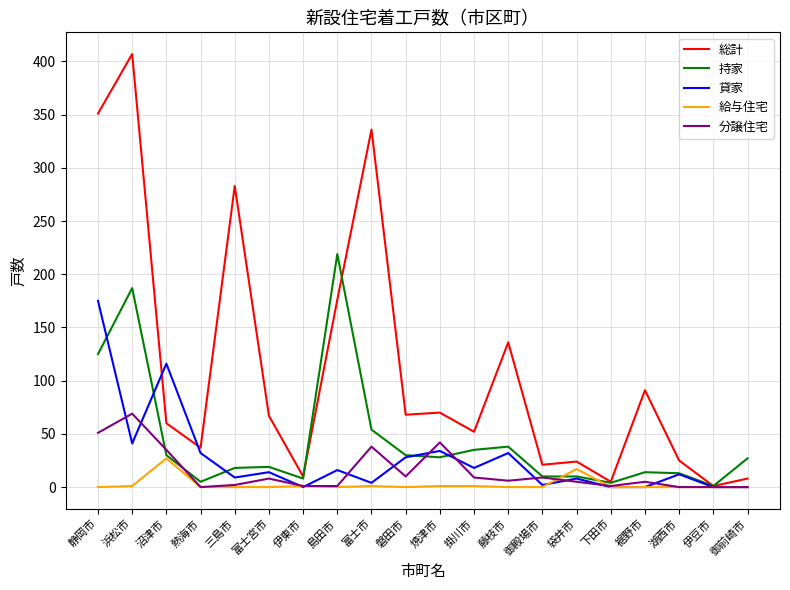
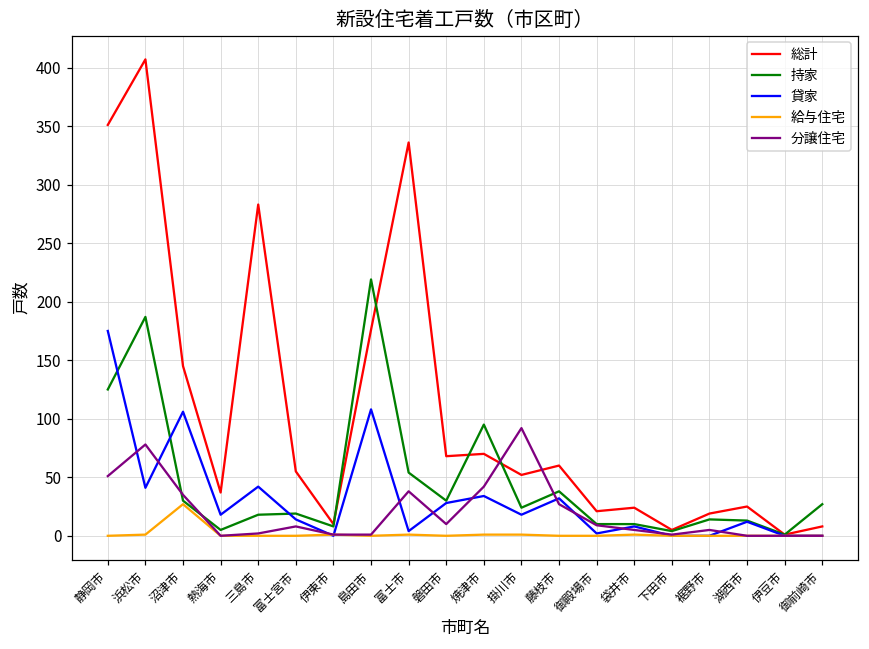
  {
    "総計": {
      "静岡市": 351,
      "浜松市": 407,
-     "沼津市": 60,
+     "沼津市": 145,
      "熱海市": 37,
      "三島市": 283,
-     "富士宮市": 67,
+     "富士宮市": 55,
      "島田市": 176,
      "富士市": 336,
      "磐田市": 68,
      "焼津市": 70,
      "掛川市": 52,
-     "藤枝市": 136,
+     "藤枝市": 60,
      "御殿場市": 21,
      "袋井市": 24,
-     "裾野市": 91,
+     "裾野市": 19,
      "湖西市": 25,
      "御前崎市": 8
    },
    "持家": {
      "静岡市": 125,
      "浜松市": 187,
      "沼津市": 30,
      "熱海市": 5,
      "三島市": 18,
      "富士宮市": 19,
      "島田市": 219,
      "富士市": 54,
-     "焼津市": 28,
-     "掛川市": 35,
+     "焼津市": 95,
+     "掛川市": 24,
      "藤枝市": 38,
      "裾野市": 14,
      "御前崎市": 27
    },
    "貸家": {
      "静岡市": 175,
      "浜松市": 41,
-     "沼津市": 116,
-     "熱海市": 32,
-     "三島市": 9,
+     "沼津市": 106,
+     "熱海市": 18,
+     "三島市": 42,
      "富士宮市": 14,
-     "島田市": 16,
+     "島田市": 108,
      "富士市": 4,
      "焼津市": 34,
      "掛川市": 18,
      "藤枝市": 32
    },
    "給与住宅": {
      "静岡市": 0,
      "浜松市": 1,
      "沼津市": 27,
      "富士宮市": 0,
      "富士市": 1,
      "磐田市": 0,
      "焼津市": 1,
      "掛川市": 1,
      "藤枝市": 0,
-     "袋井市": 17
+     "袋井市": 1
    },
    "分譲住宅": {
      "静岡市": 51,
-     "浜松市": 69,
+     "浜松市": 78,
      "沼津市": 35,
      "富士宮市": 8,
      "富士市": 38,
      "磐田市": 10,
      "焼津市": 42,
-     "掛川市": 9,
-     "藤枝市": 6,
+     "掛川市": 92,
+     "藤枝市": 27,
      "袋井市": 5,
      "裾野市": 5
    }
  }
